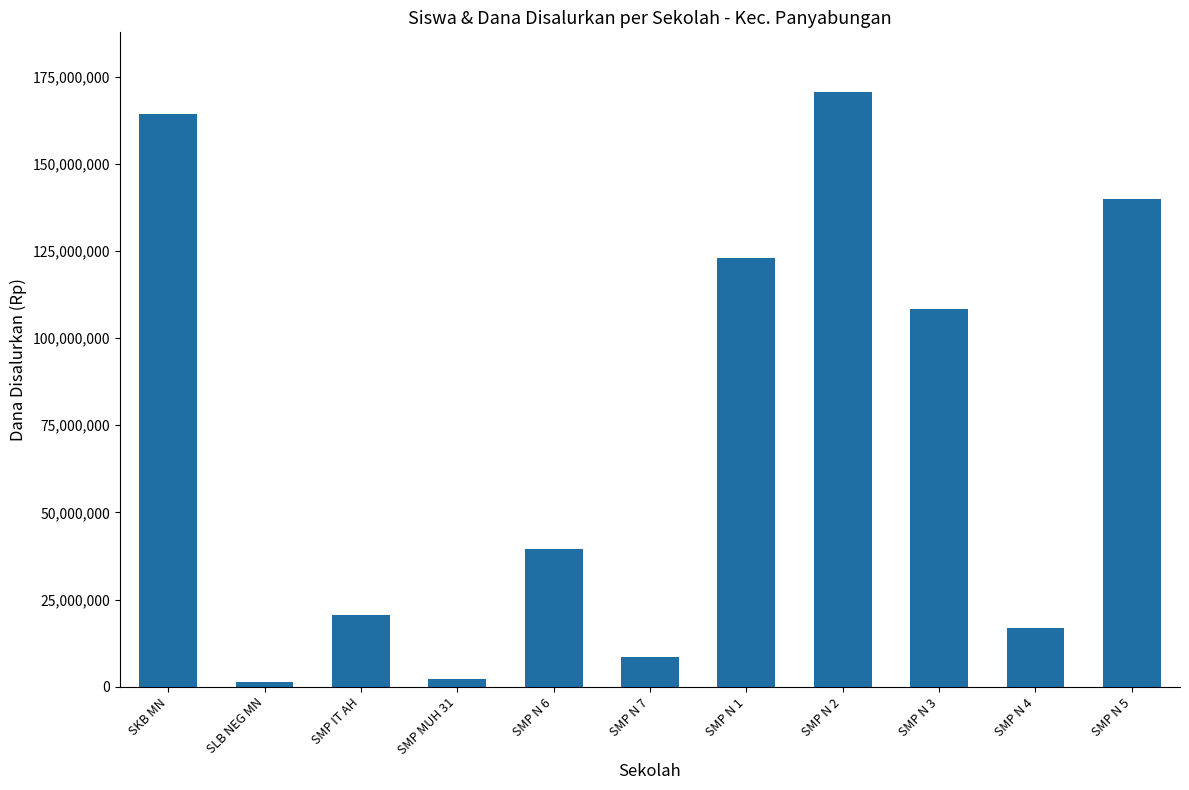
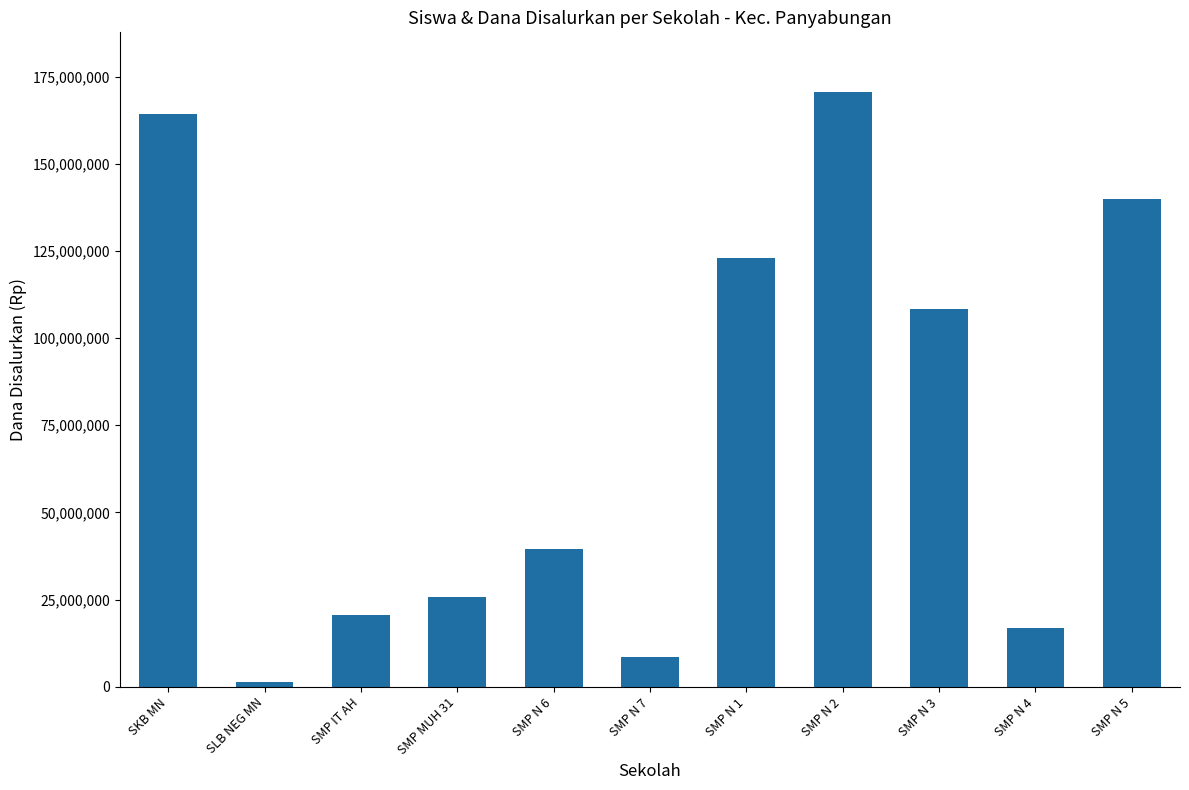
  {
    "SKB MN": "164,000,000",
    "SLB NEG MN": "1,000,000",
    "SMP IT AH": "21,000,000",
-   "SMP MUH 31": "2,000,000",
+   "SMP MUH 31": "26,000,000",
    "SMP N 6": "39,000,000",
    "SMP N 7": "9,000,000",
    "SMP N 1": "123,000,000",
    "SMP N 2": "171,000,000",
    "SMP N 3": "108,000,000",
    "SMP N 4": "17,000,000",
    "SMP N 5": "140,000,000"
  }
